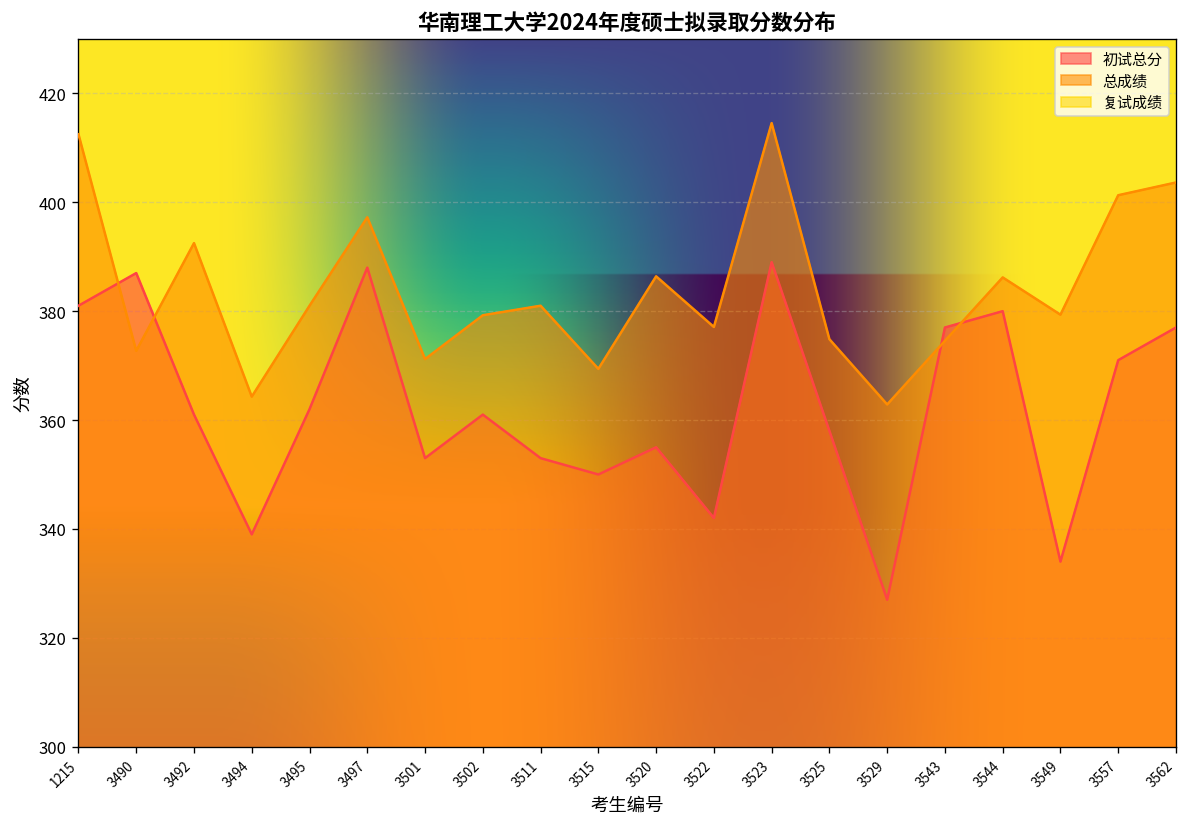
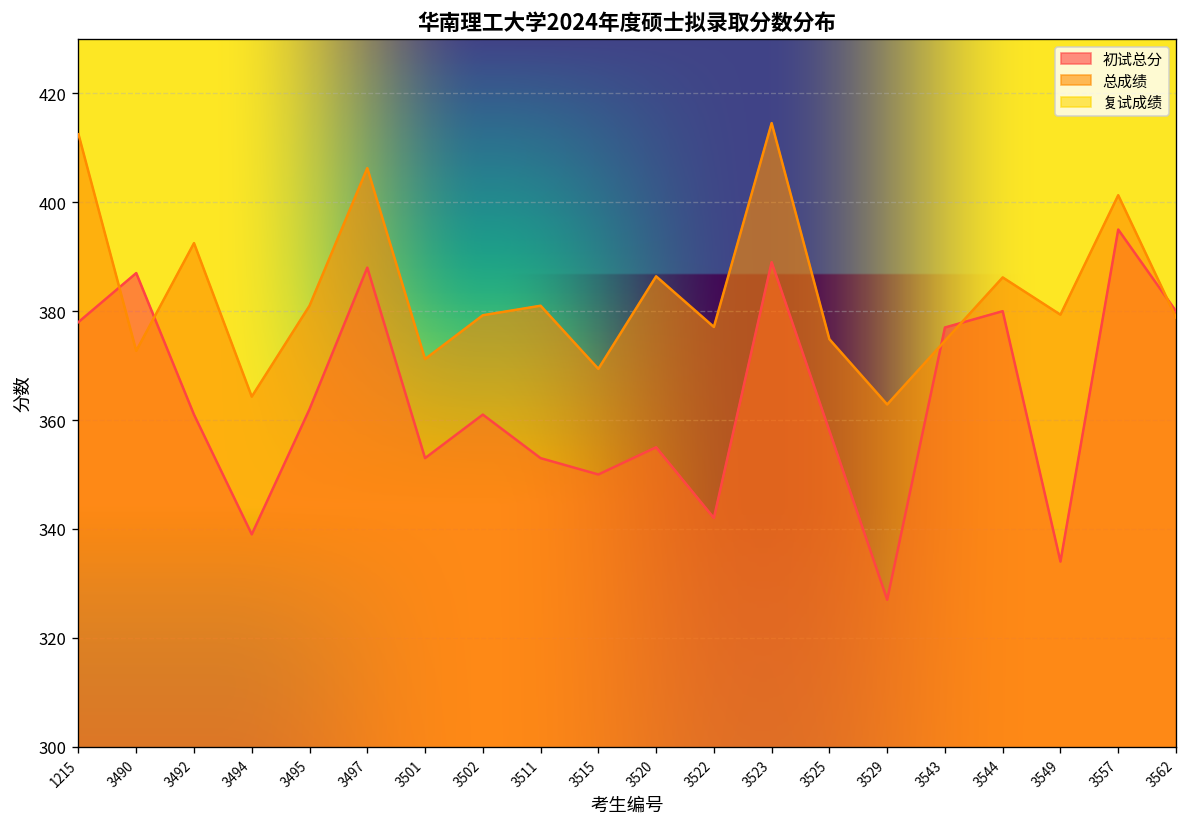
  {
    "初试总分": {
-     "1215": 381,
+     "1215": 378,
      "3490": 387,
      "3492": 361,
      "3494": 339,
      "3495": 362,
      "3497": 388,
      "3501": 353,
      "3502": 361,
      "3511": 353,
      "3515": 350,
      "3520": 355,
      "3522": 342,
      "3523": 389,
      "3525": 358,
      "3529": 327,
      "3543": 377,
      "3544": 380,
      "3549": 334,
-     "3557": 371,
-     "3562": 377
+     "3557": 395,
+     "3562": 380
    },
    "总成绩": {
      "1215": 413,
      "3490": 373,
      "3492": 393,
      "3494": 364,
      "3495": 381,
-     "3497": 397,
+     "3497": 406,
      "3501": 371,
      "3502": 379,
      "3511": 381,
      "3515": 369,
      "3520": 386,
      "3522": 377,
      "3523": 415,
      "3525": 375,
      "3529": 363,
      "3543": 375,
      "3544": 386,
      "3549": 379,
      "3557": 401,
-     "3562": 404
+     "3562": 379
    }
  }
